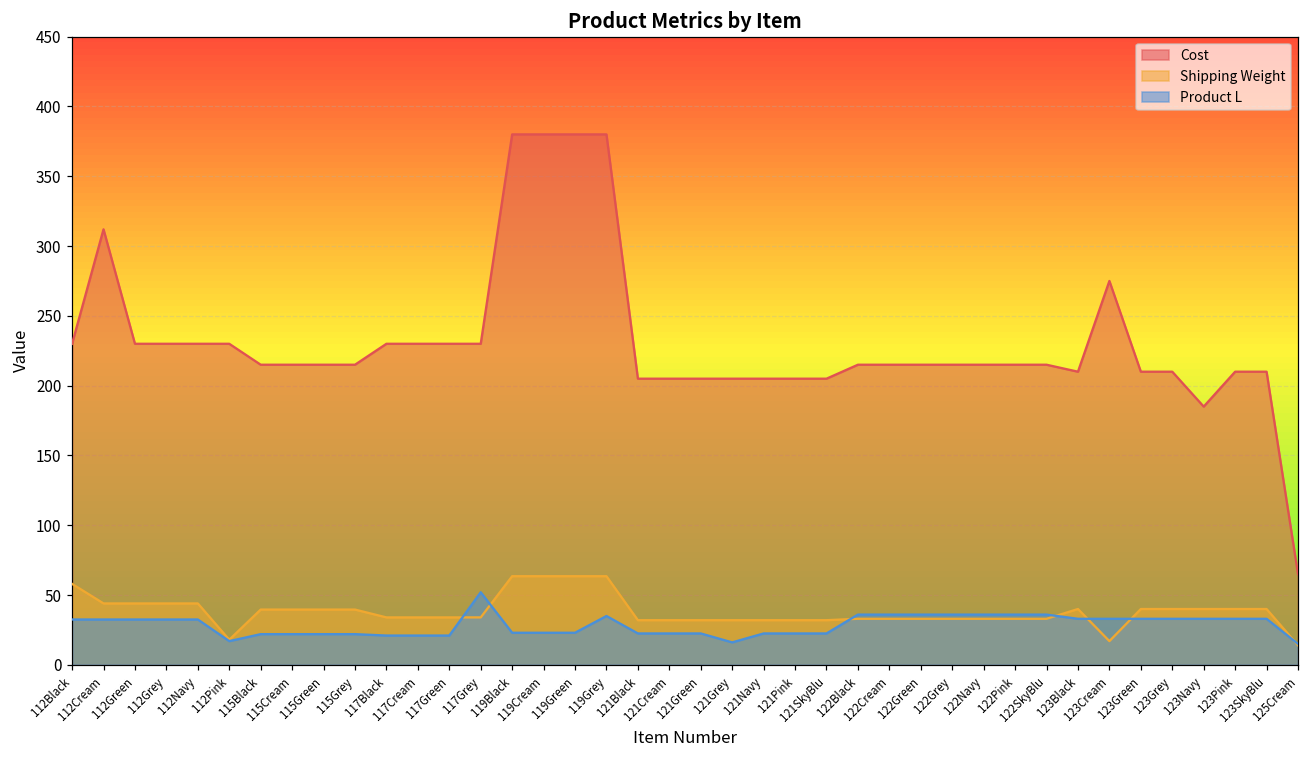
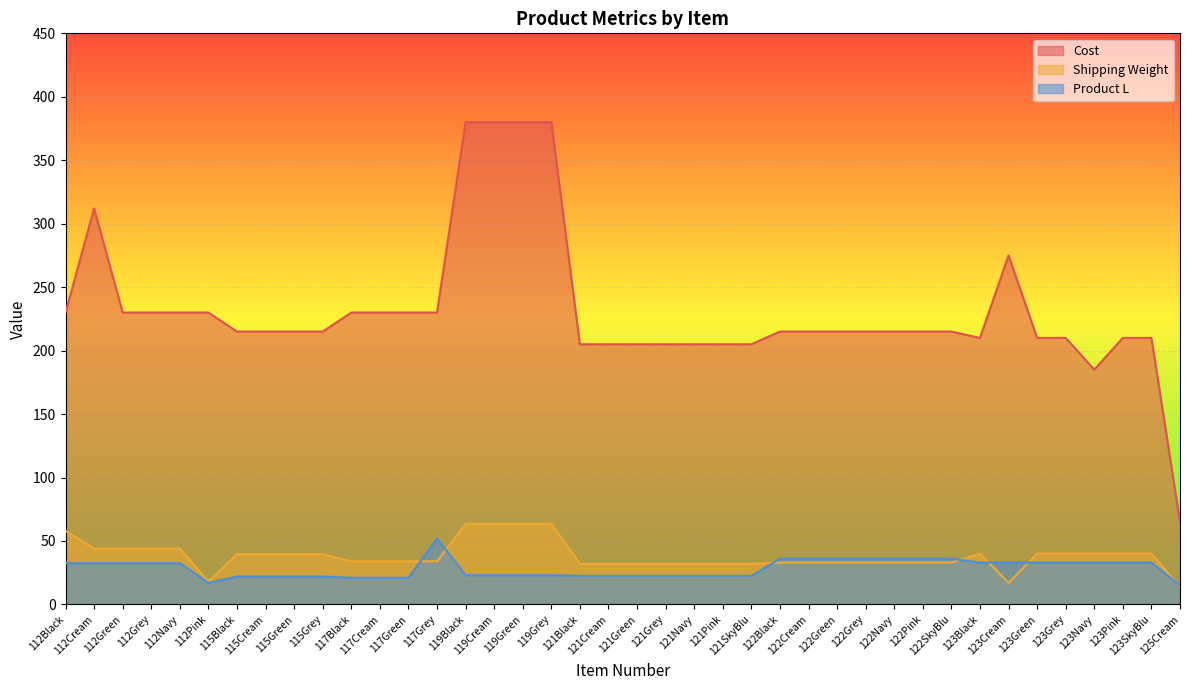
  {
    "Cost": {
      "112Black": 230,
      "112Cream": 312,
      "112Green": 230,
      "112Grey": 230,
      "112Navy": 230,
      "112Pink": 230,
      "115Black": 215,
      "115Cream": 215,
      "115Green": 215,
      "115Grey": 215,
      "117Black": 230,
      "117Cream": 230,
      "117Green": 230,
      "117Grey": 230,
      "119Black": 380,
      "119Cream": 380,
      "119Green": 380,
      "119Grey": 380,
      "121Black": 205,
      "121Cream": 205,
      "121Green": 205,
      "121Grey": 205,
      "121Navy": 205,
      "121Pink": 205,
      "121SkyBlu": 205,
      "122Black": 215,
      "122Cream": 215,
      "122Green": 215,
      "122Grey": 215,
      "122Navy": 215,
      "122Pink": 215,
      "122SkyBlu": 215,
      "123Black": 210,
      "123Cream": 275,
      "123Green": 210,
      "123Grey": 210,
      "123Navy": 185,
      "123Pink": 210,
      "123SkyBlu": 210,
      "125Cream": 65
    },
    "Shipping Weight": {
      "112Black": 58,
      "112Cream": 44,
      "112Green": 44,
      "112Grey": 44,
      "112Navy": 44,
      "115Black": 40,
      "115Cream": 40,
      "115Green": 40,
      "115Grey": 40,
      "117Black": 34,
      "117Cream": 34,
      "117Green": 34,
      "117Grey": 34,
      "119Black": 64,
      "119Cream": 64,
      "119Green": 64,
      "119Grey": 64,
      "121Black": 32,
      "121Cream": 32,
      "121Green": 32,
      "121Grey": 32,
      "121Navy": 32,
      "121Pink": 32,
      "121SkyBlu": 32,
      "122Black": 33,
      "122Cream": 33,
      "122Green": 33,
      "122Grey": 33,
      "122Navy": 33,
      "122Pink": 33,
      "122SkyBlu": 33,
      "123Black": 40,
      "123Cream": 17,
      "123Green": 40,
      "123Grey": 40,
      "123Navy": 40,
      "123Pink": 40,
      "123SkyBlu": 40
    },
    "Product L": {
      "112Black": 33,
      "112Cream": 33,
      "112Green": 33,
      "112Grey": 33,
      "112Navy": 33,
      "115Black": 22,
      "115Cream": 22,
      "115Green": 22,
      "115Grey": 22,
      "117Black": 21,
      "117Cream": 21,
      "117Green": 21,
      "117Grey": 52,
      "119Black": 23,
      "119Cream": 23,
      "119Green": 23,
-     "119Grey": 35,
+     "119Grey": 23,
      "121Black": 23,
      "121Cream": 23,
      "121Green": 23,
-     "121Grey": 16,
+     "121Grey": 23,
      "121Navy": 23,
      "121Pink": 23,
      "121SkyBlu": 23,
      "122Black": 36,
      "122Cream": 36,
      "122Green": 36,
      "122Grey": 36,
      "122Navy": 36,
      "122Pink": 36,
      "122SkyBlu": 36,
      "123Black": 33,
      "123Cream": 33,
      "123Green": 33,
      "123Grey": 33,
      "123Navy": 33,
      "123Pink": 33,
      "123SkyBlu": 33
    }
  }
